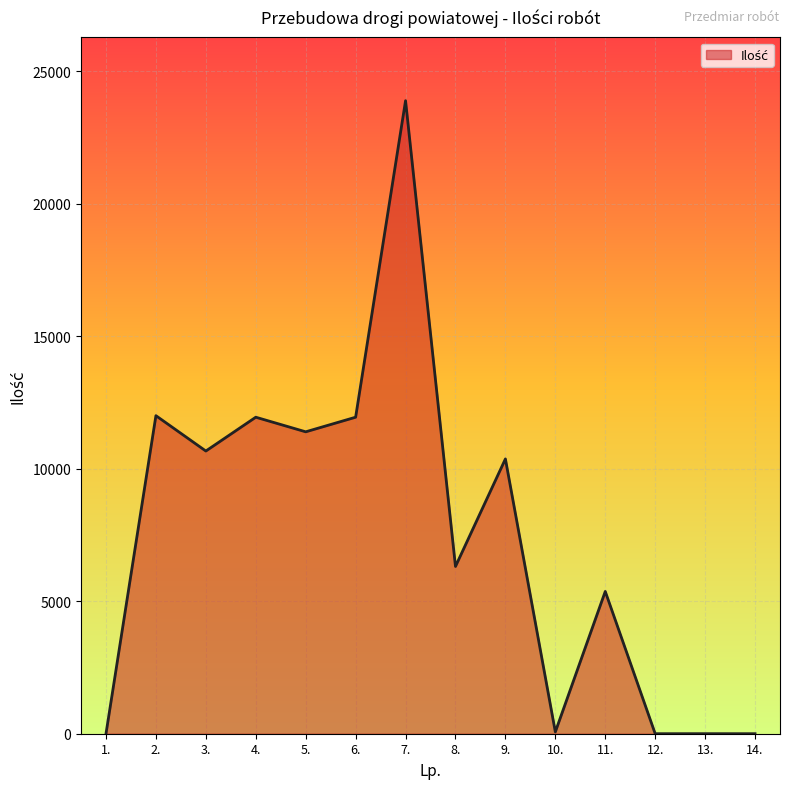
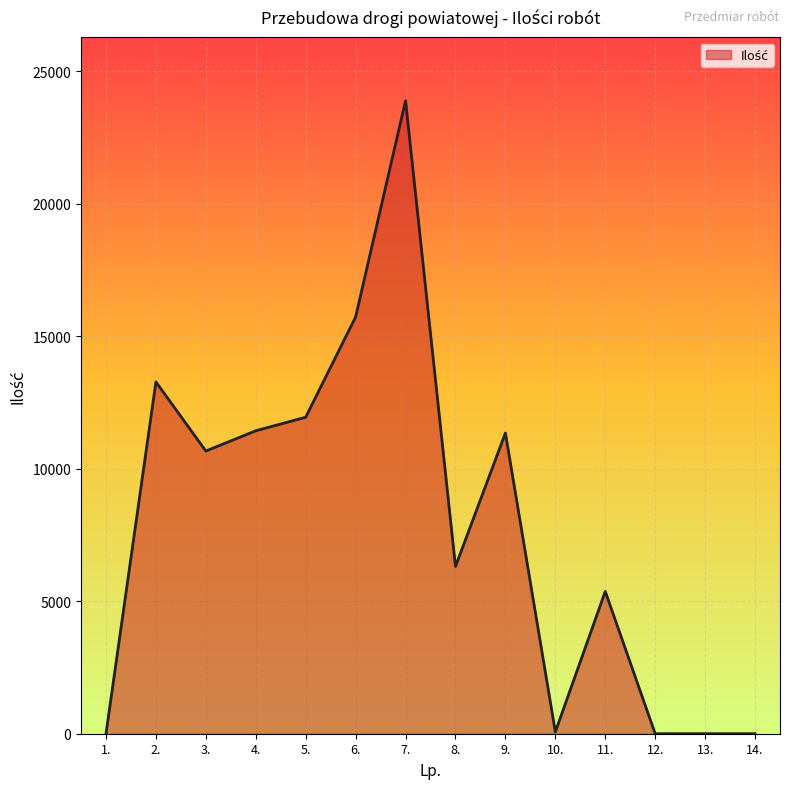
  {
    "1.": 0,
-   "2.": 12000,
+   "2.": 13300,
    "3.": 10700,
-   "4.": 11900,
-   "5.": 11400,
-   "6.": 11900,
+   "4.": 11400,
+   "5.": 11900,
+   "6.": 15700,
    "7.": 23900,
    "8.": 6300,
-   "9.": 10400,
+   "9.": 11300,
    "10.": 100,
    "11.": 5400,
    "12.": 0,
    "13.": 0,
    "14.": 0
  }
